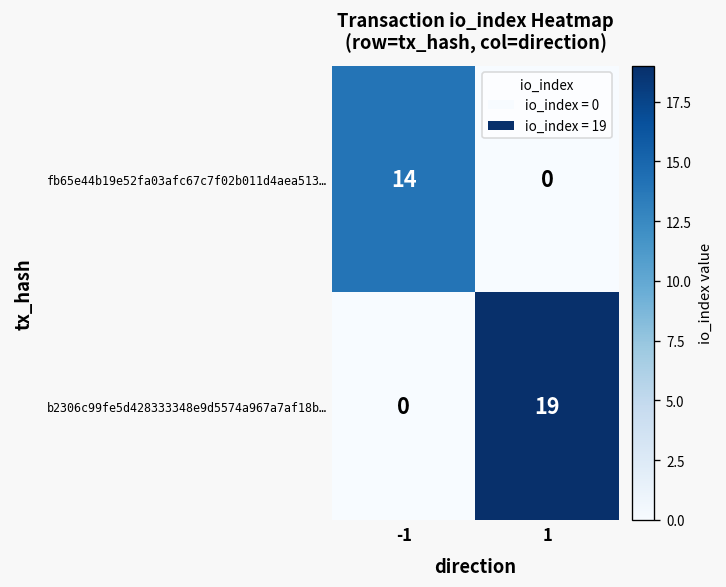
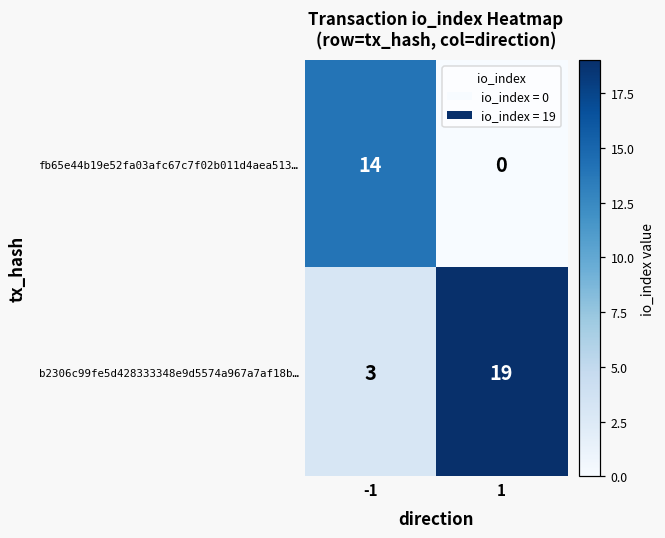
  {
    "fb65e44b19e52fa03afc67c7f02b011d4aea513…": {
      "-1": 14,
      "1": 0
    },
    "b2306c99fe5d428333348e9d5574a967a7af18b…": {
-     "-1": 0,
+     "-1": 3,
      "1": 19
    }
  }
